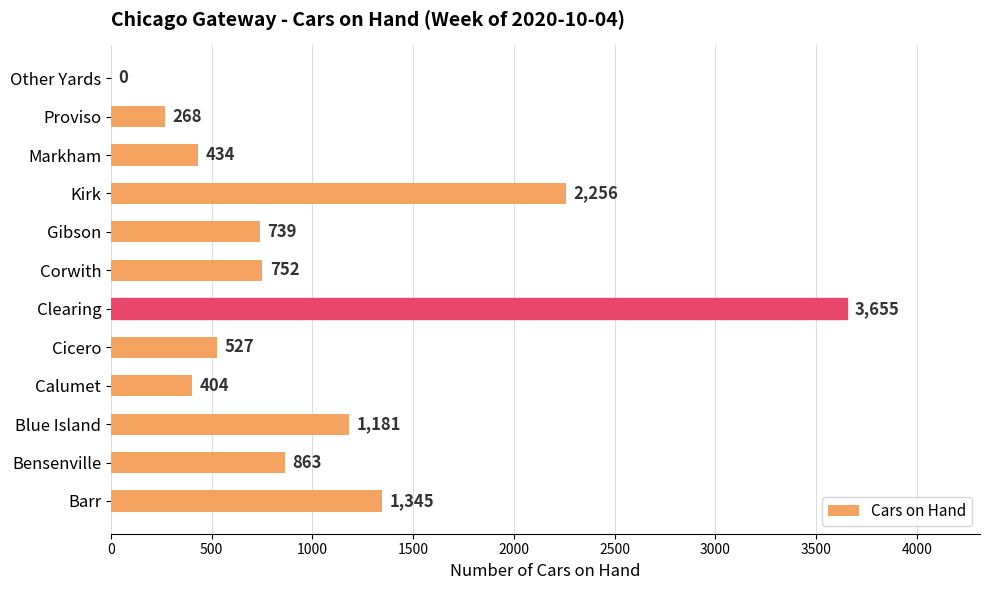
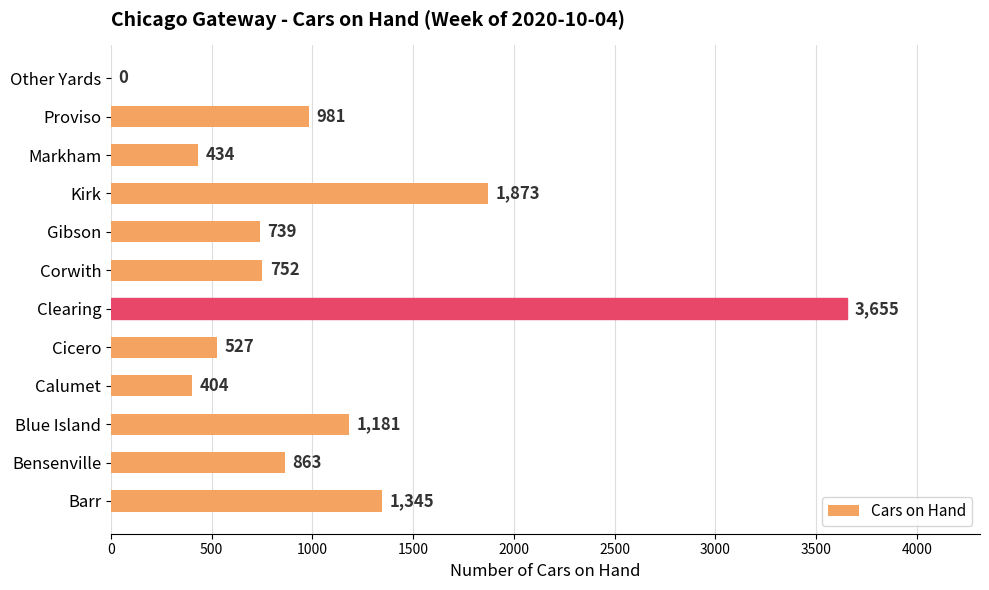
  {
    "Other Yards": "0",
-   "Proviso": "268",
+   "Proviso": "981",
    "Markham": "434",
-   "Kirk": "2,256",
+   "Kirk": "1,873",
    "Gibson": "739",
    "Corwith": "752",
    "Clearing": "3,655",
    "Cicero": "527",
    "Calumet": "404",
    "Blue Island": "1,181",
    "Bensenville": "863",
    "Barr": "1,345"
  }
